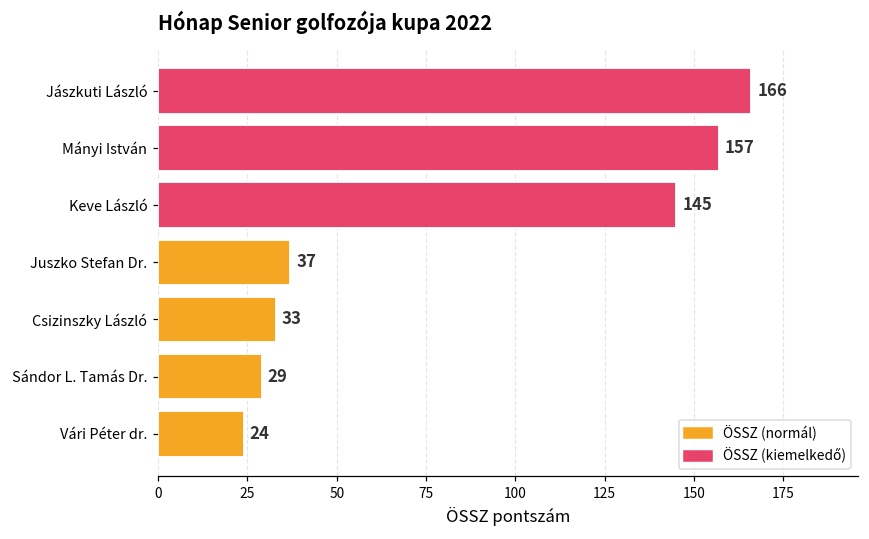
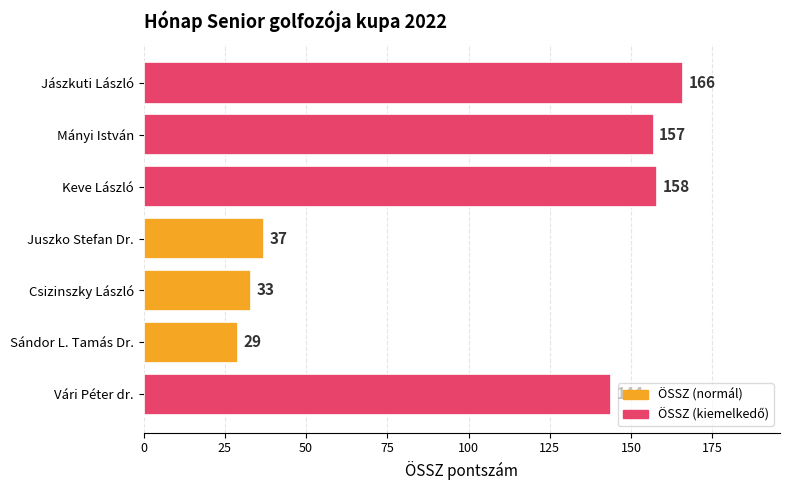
  {
    "Jászkuti László": 166,
    "Mányi István": 157,
-   "Keve László": 145,
+   "Keve László": 158,
    "Juszko Stefan Dr.": 37,
    "Csizinszky László": 33,
    "Sándor L. Tamás Dr.": 29,
-   "Vári Péter dr.": 24
+   "Vári Péter dr.": 144
  }
